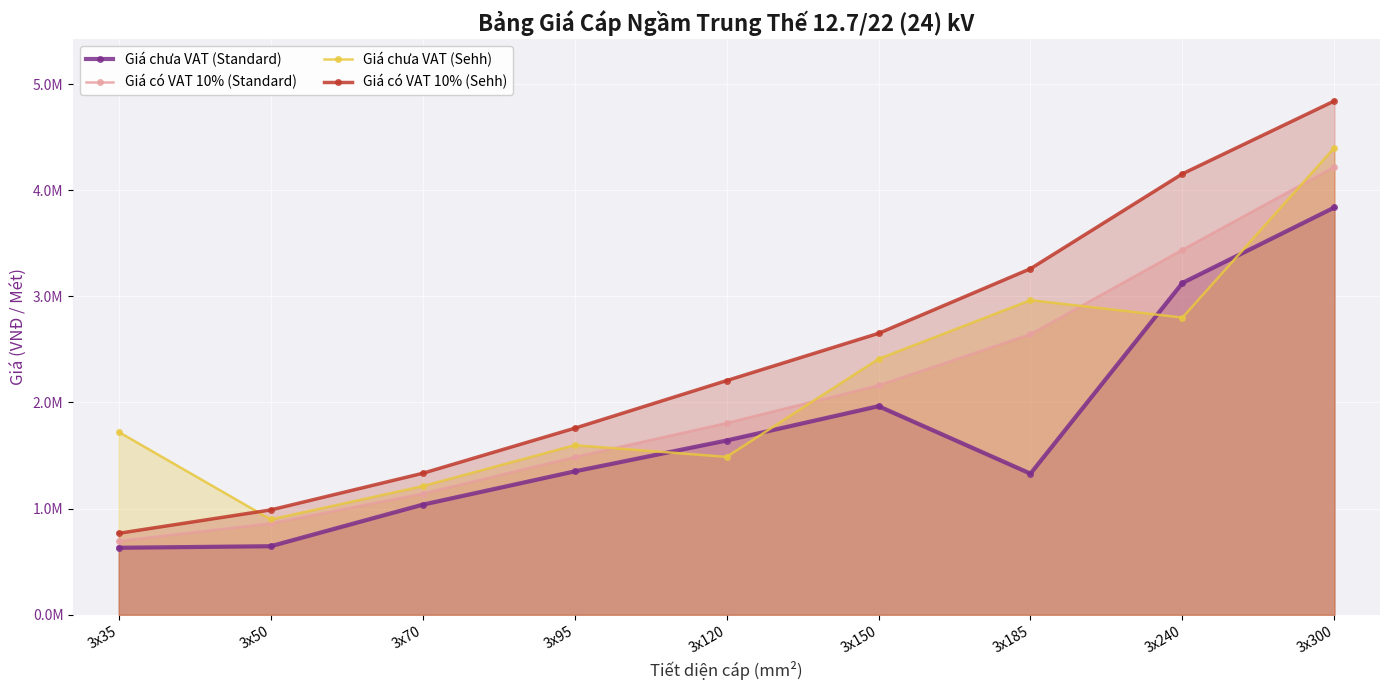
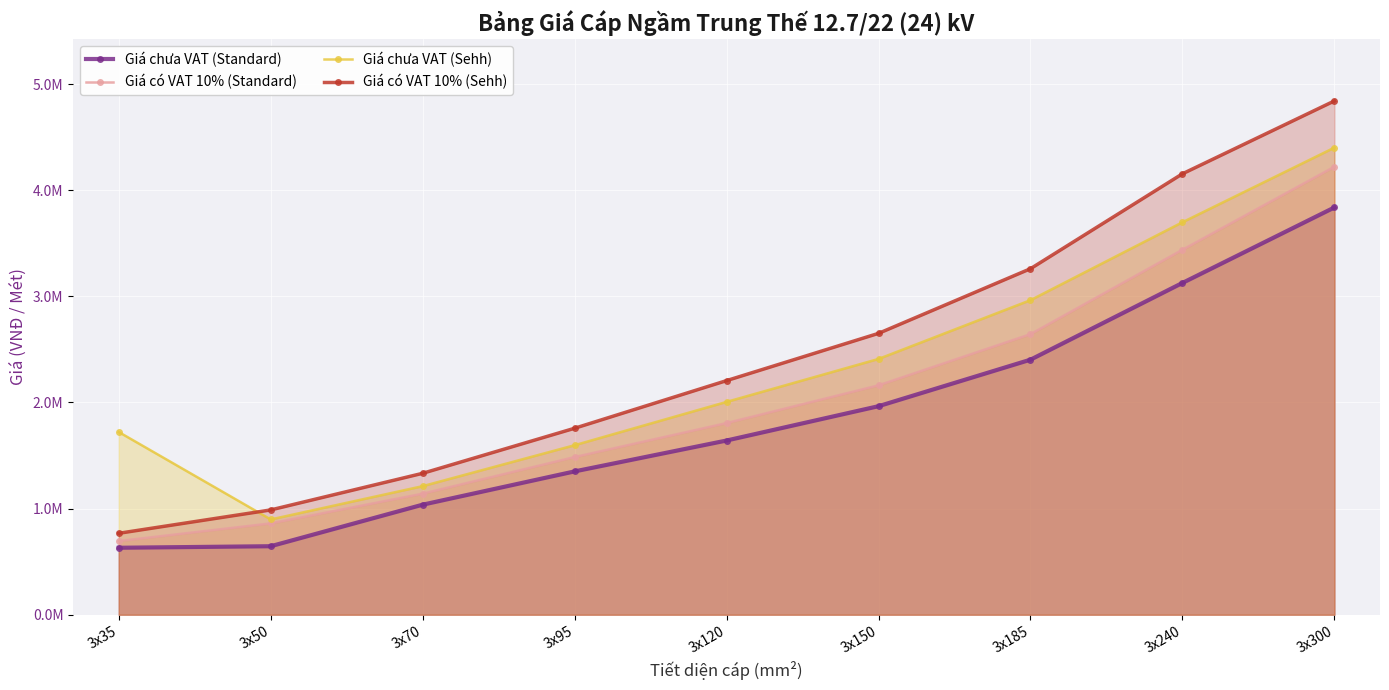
  {
    "Giá chưa VAT (Standard)": {
      "3x35": 630000,
      "3x50": 650000,
      "3x70": 1040000,
      "3x95": 1350000,
      "3x120": 1640000,
      "3x150": 1970000,
-     "3x185": 1330000,
+     "3x185": 2400000,
      "3x240": 3130000,
      "3x300": 3840000
    },
    "Giá có VAT 10% (Standard)": {
      "3x35": 690000,
      "3x50": 860000,
      "3x70": 1140000,
      "3x95": 1490000,
      "3x120": 1810000,
      "3x150": 2160000,
      "3x185": 2640000,
      "3x240": 3440000,
      "3x300": 4220000
    },
    "Giá chưa VAT (Sehh)": {
      "3x35": 1720000,
      "3x50": 900000,
      "3x70": 1210000,
      "3x95": 1600000,
-     "3x120": 1490000,
+     "3x120": 2010000,
      "3x150": 2410000,
      "3x185": 2960000,
-     "3x240": 2800000,
+     "3x240": 3700000,
      "3x300": 4400000
    },
    "Giá có VAT 10% (Sehh)": {
      "3x35": 770000,
      "3x50": 990000,
      "3x70": 1330000,
      "3x95": 1760000,
      "3x120": 2210000,
      "3x150": 2650000,
      "3x185": 3260000,
      "3x240": 4160000,
      "3x300": 4840000
    }
  }
